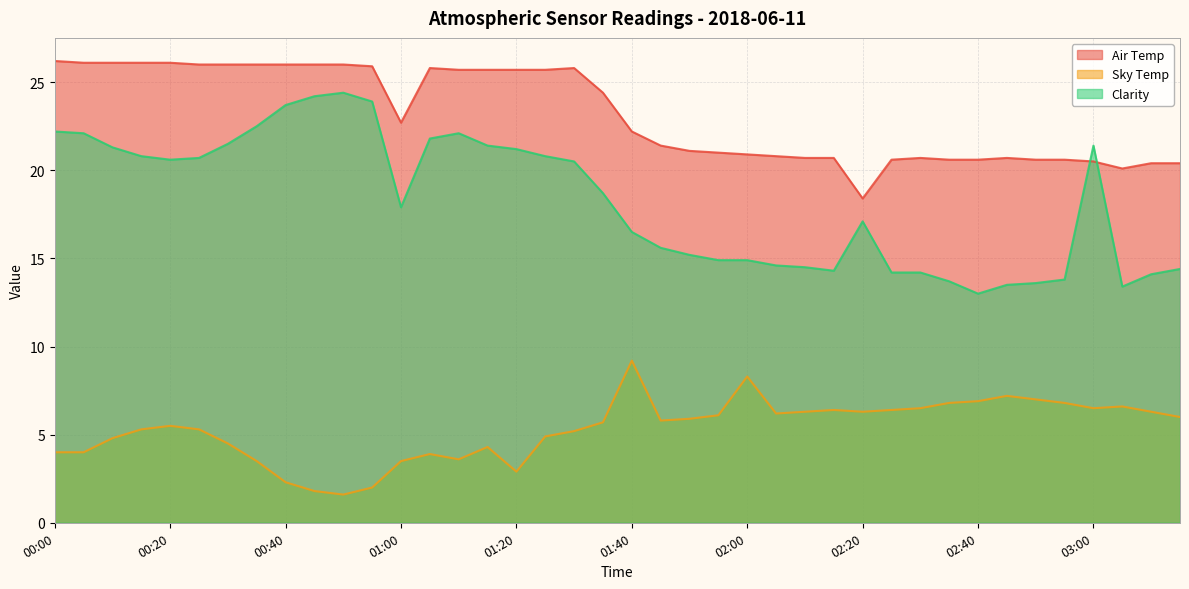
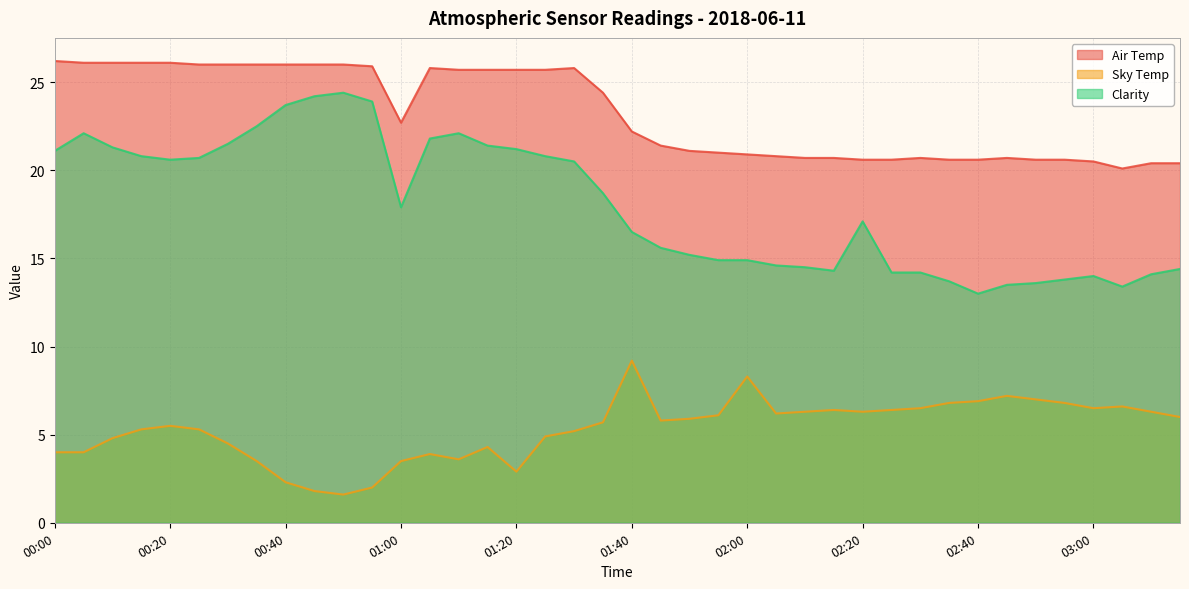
  {
    "Air Temp": {
      "00:00": 26.2,
      "00:20": 26.1,
      "00:40": 26.0,
      "01:00": 22.7,
      "01:20": 25.7,
      "01:40": 22.2,
      "02:00": 20.9,
-     "02:20": 18.4,
+     "02:20": 20.6,
      "02:40": 20.6,
      "03:00": 20.5
    },
    "Sky Temp": {
      "00:00": 4.0,
      "00:20": 5.5,
      "00:40": 2.3,
      "01:00": 3.5,
      "01:20": 2.9,
      "01:40": 9.2,
      "02:00": 8.3,
      "02:20": 6.3,
      "02:40": 6.9,
      "03:00": 6.5
    },
    "Clarity": {
-     "00:00": 22.2,
+     "00:00": 21.1,
      "00:20": 20.6,
      "00:40": 23.7,
      "01:00": 17.9,
      "01:20": 21.2,
      "01:40": 16.5,
      "02:00": 14.9,
      "02:20": 17.1,
      "02:40": 13.0,
-     "03:00": 21.4
+     "03:00": 14.0
    }
  }
